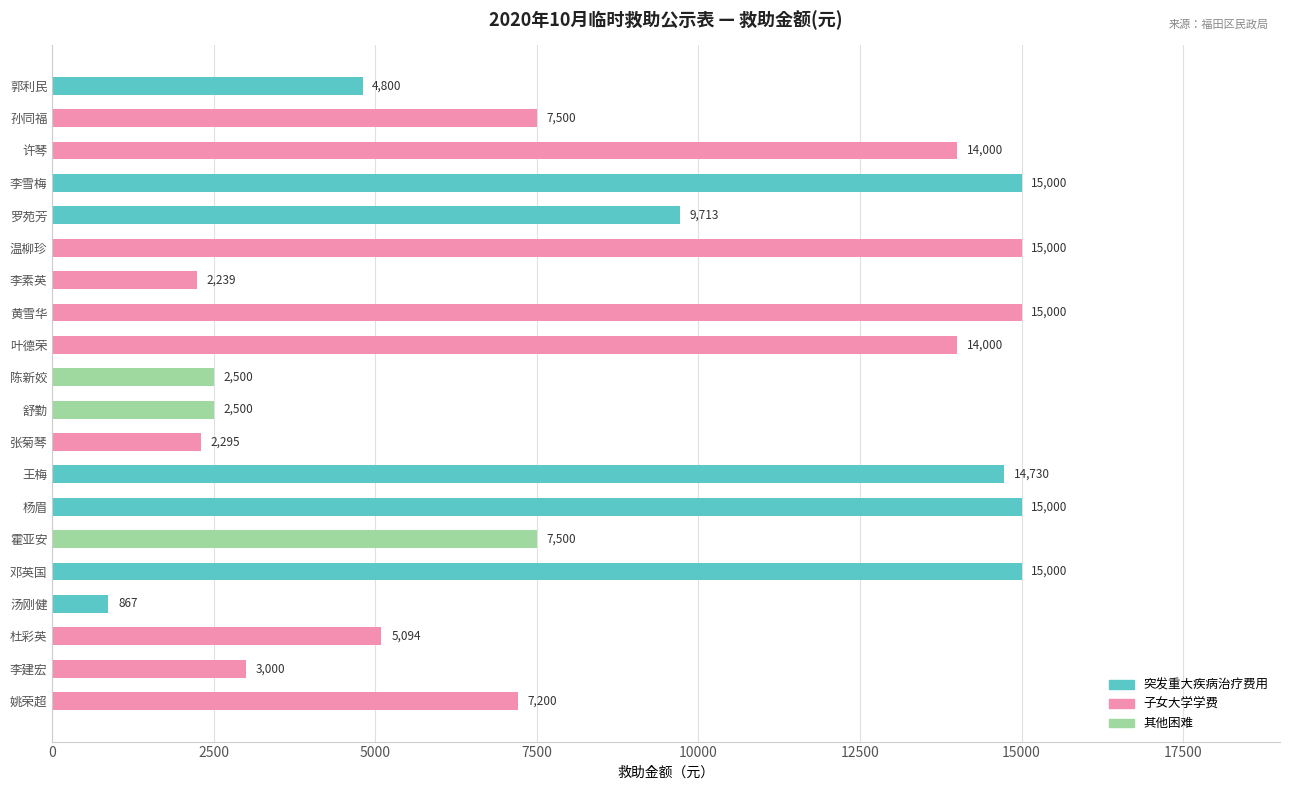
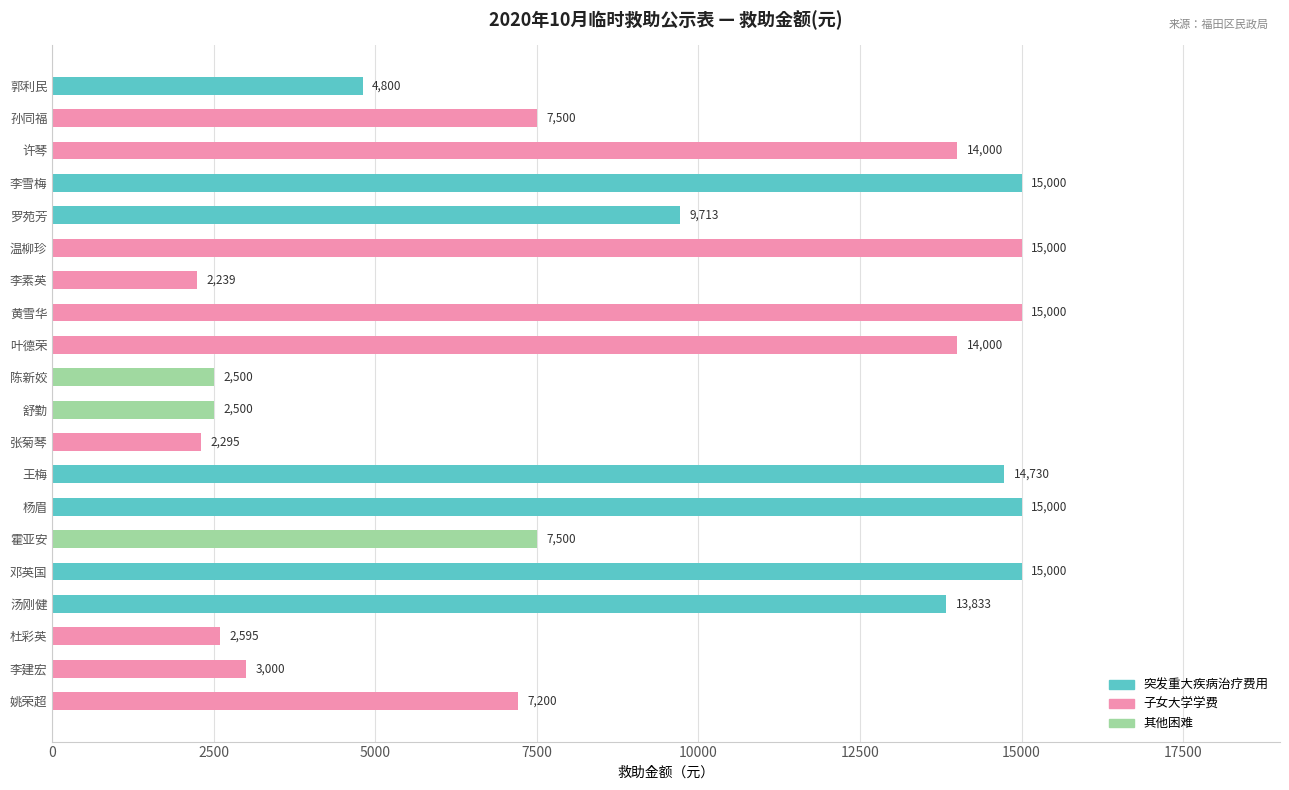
  {
    "郭利民": "4,800",
    "孙同福": "7,500",
    "许琴": "14,000",
    "李雪梅": "15,000",
    "罗苑芳": "9,713",
    "温柳珍": "15,000",
    "李素英": "2,239",
    "黄雪华": "15,000",
    "叶德荣": "14,000",
    "陈新姣": "2,500",
    "舒勤": "2,500",
    "张菊琴": "2,295",
    "王梅": "14,730",
    "杨眉": "15,000",
    "霍亚安": "7,500",
    "邓英国": "15,000",
-   "汤刚健": "867",
-   "杜彩英": "5,094",
+   "汤刚健": "13,833",
+   "杜彩英": "2,595",
    "李建宏": "3,000",
    "姚荣超": "7,200"
  }
